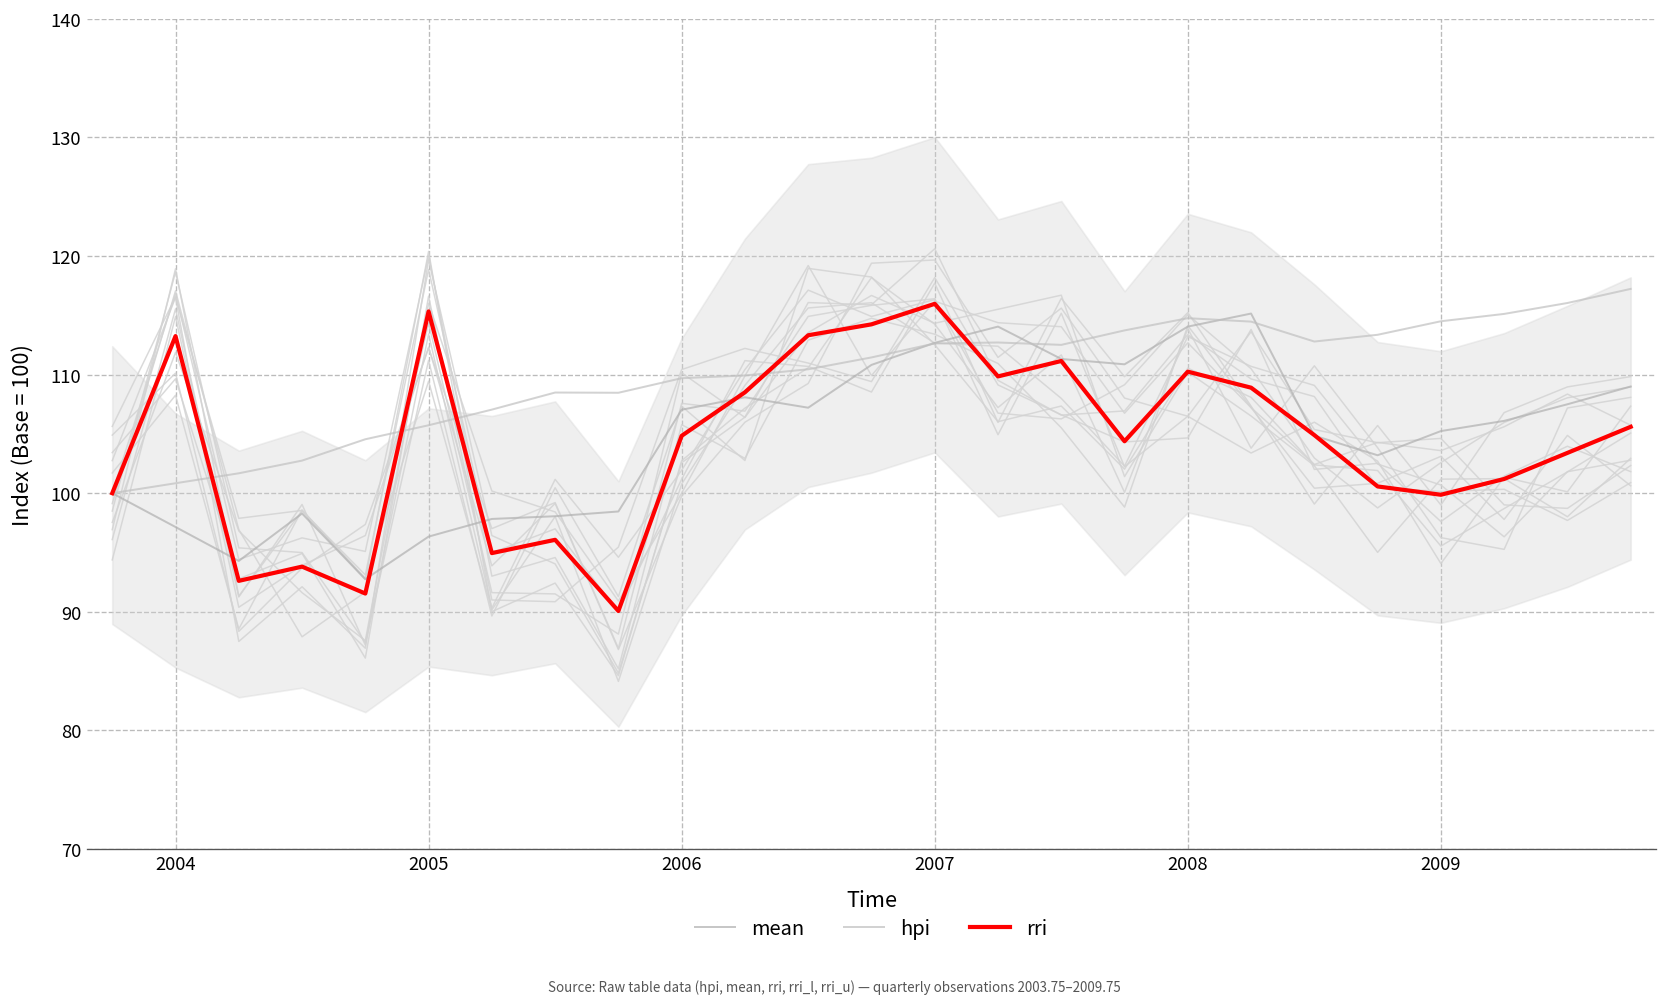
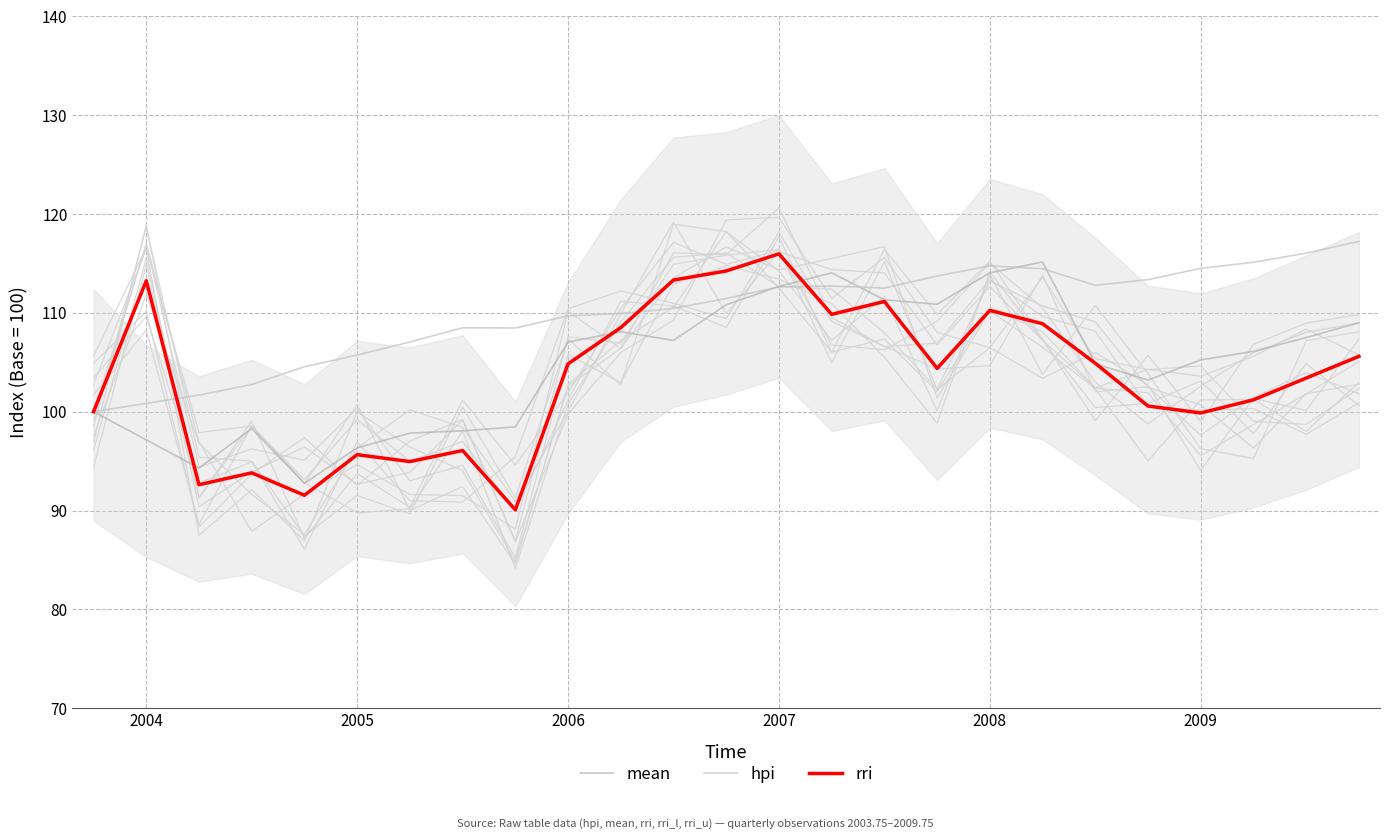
  {
    "rri": {
      "2004": 113,
-     "2005": 115,
+     "2005": 96,
      "2006": 105,
      "2009": 100
    }
  }
